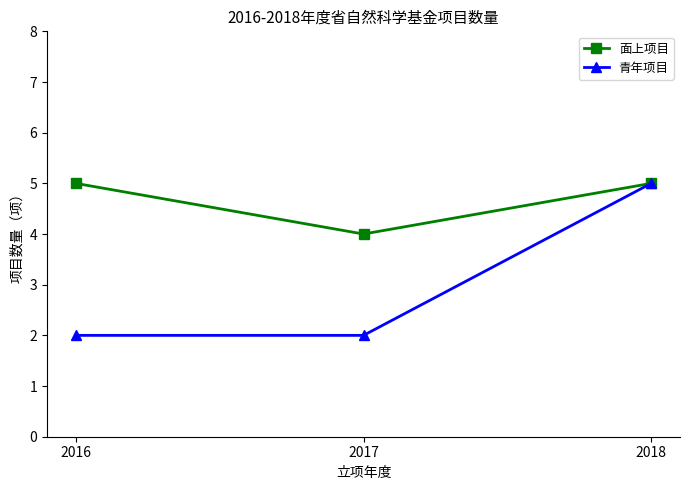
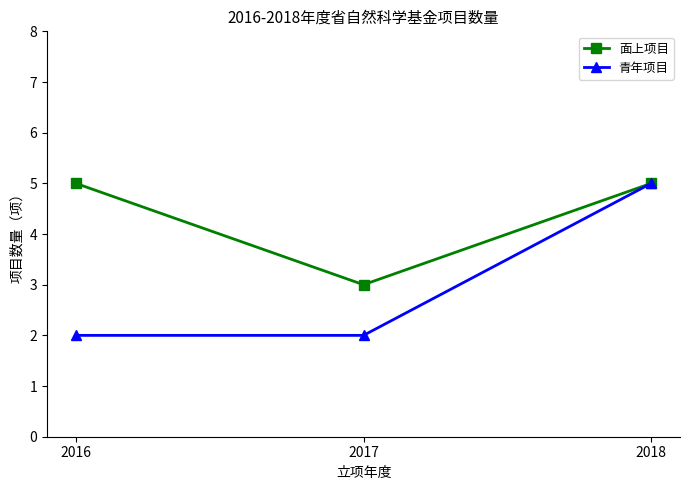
  {
    "面上项目": {
      "2016": 5,
-     "2017": 4
+     "2017": 3
    },
    "青年项目": {
      "2016": 2,
      "2017": 2
    }
  }
